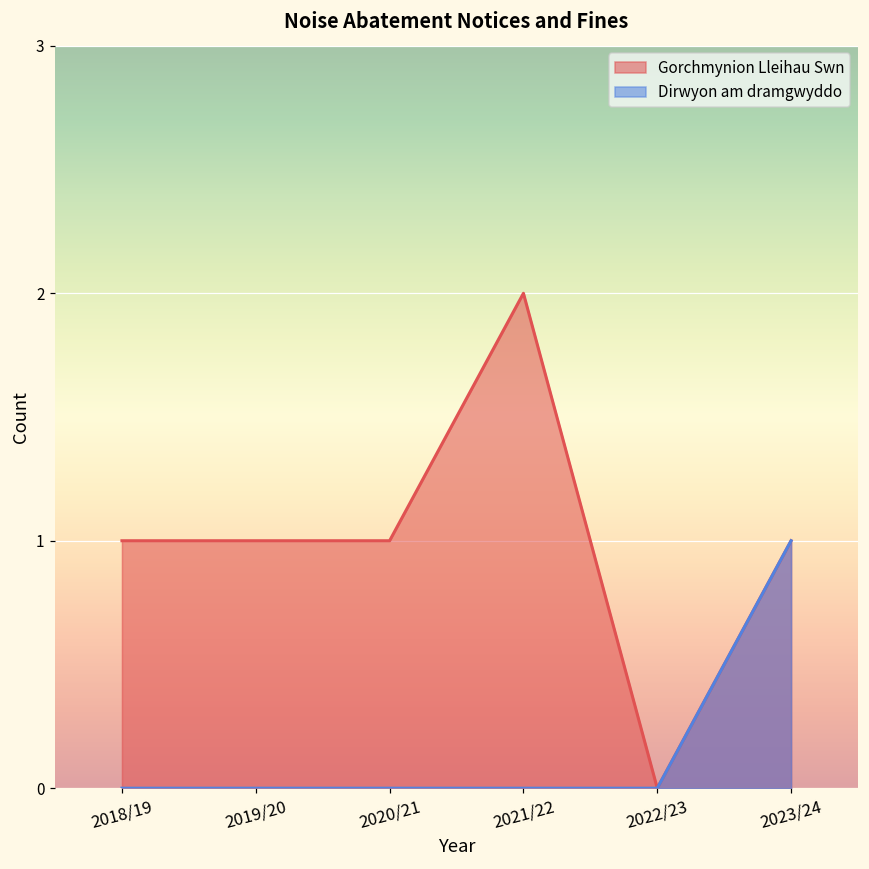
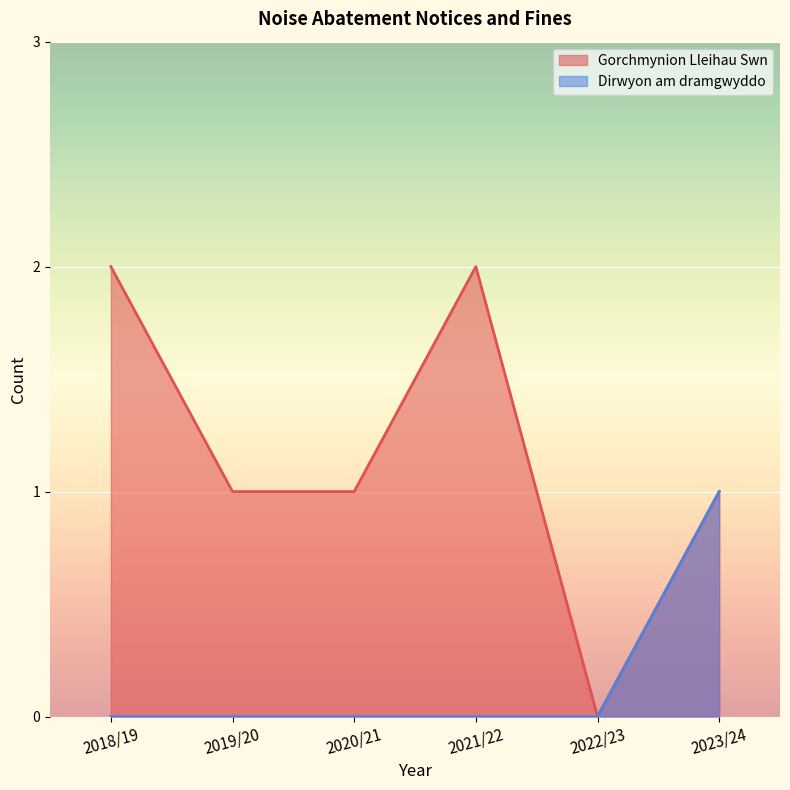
  {
    "Gorchmynion Lleihau Swn": {
-     "2018/19": 1,
+     "2018/19": 2,
      "2019/20": 1,
      "2020/21": 1,
      "2021/22": 2
    },
    "Dirwyon am dramgwyddo": {
      "2018/19": 0,
      "2019/20": 0,
      "2020/21": 0,
      "2021/22": 0
    }
  }
